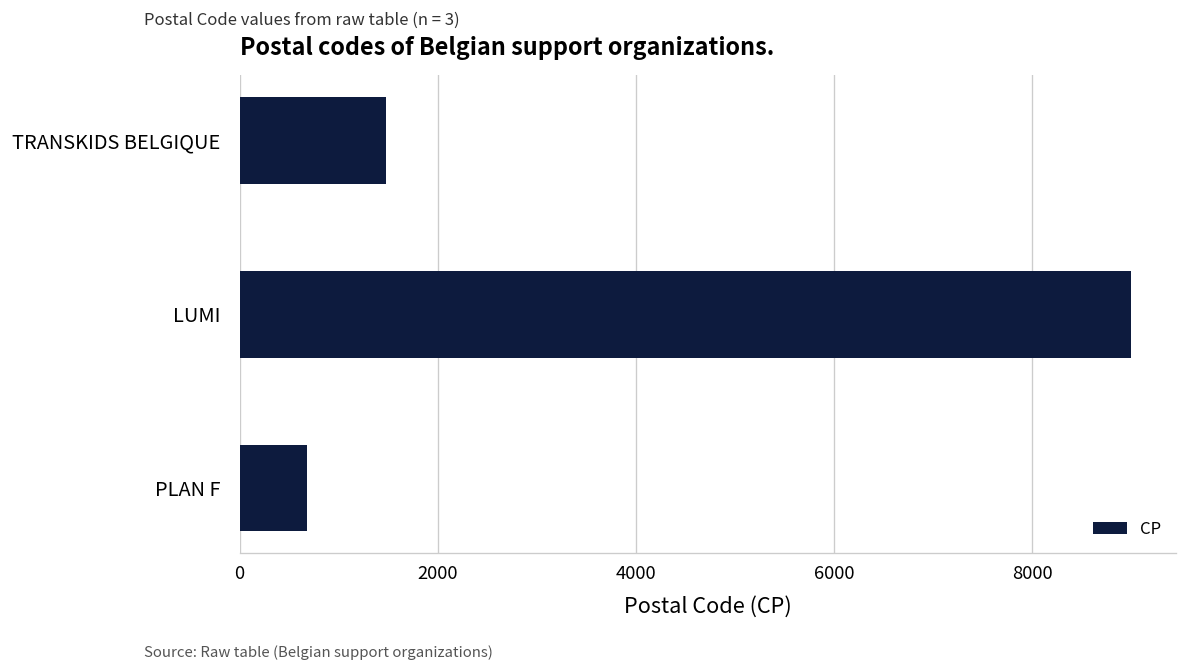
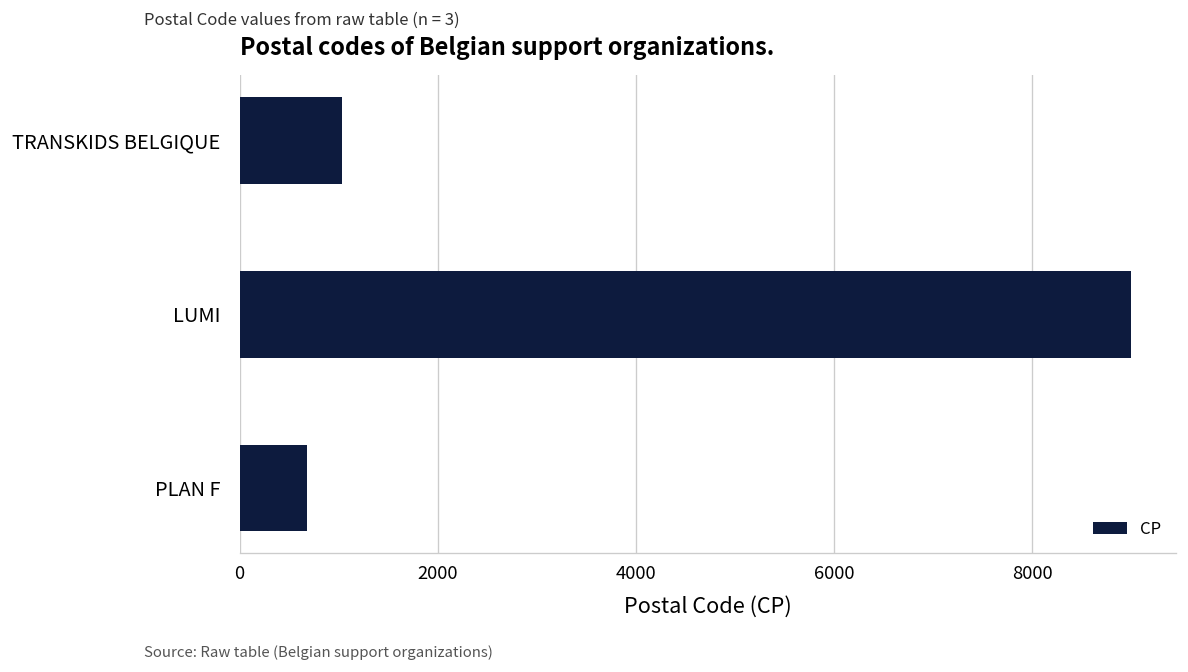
  {
-   "TRANSKIDS BELGIQUE": 1500,
+   "TRANSKIDS BELGIQUE": 1000,
    "LUMI": 9000,
    "PLAN F": 700
  }
